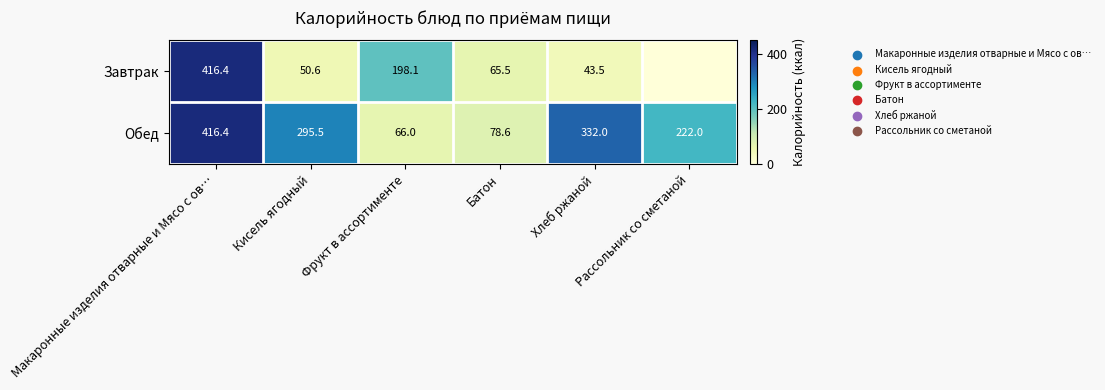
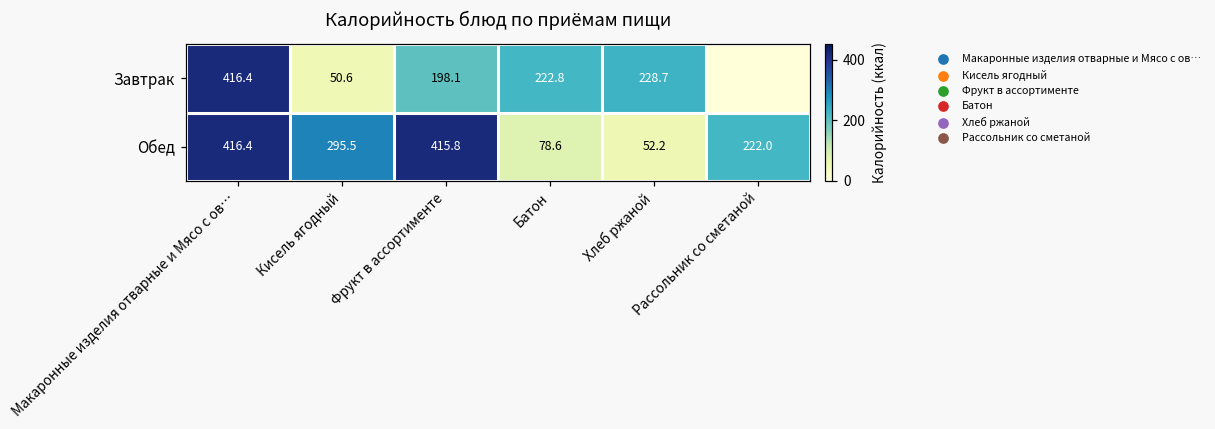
  {
    "Завтрак": {
      "Макаронные изделия отварные и Мясо с ов…": 416.4,
      "Кисель ягодный": 50.6,
      "Фрукт в ассортименте": 198.1,
-     "Батон": 65.5,
-     "Хлеб ржаной": 43.5
+     "Батон": 222.8,
+     "Хлеб ржаной": 228.7
    },
    "Обед": {
      "Макаронные изделия отварные и Мясо с ов…": 416.4,
      "Кисель ягодный": 295.5,
-     "Фрукт в ассортименте": 66.0,
+     "Фрукт в ассортименте": 415.8,
      "Батон": 78.6,
-     "Хлеб ржаной": 332.0,
+     "Хлеб ржаной": 52.2,
      "Рассольник со сметаной": 222.0
    }
  }
